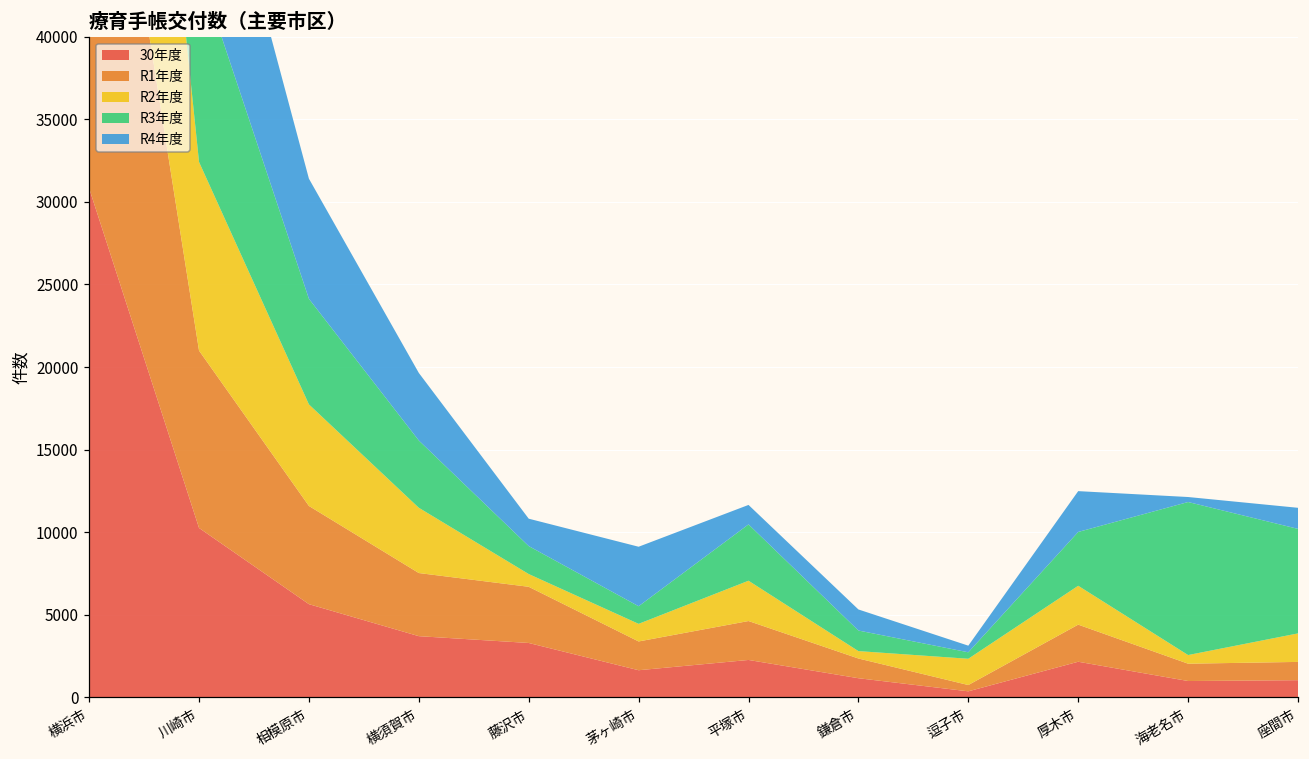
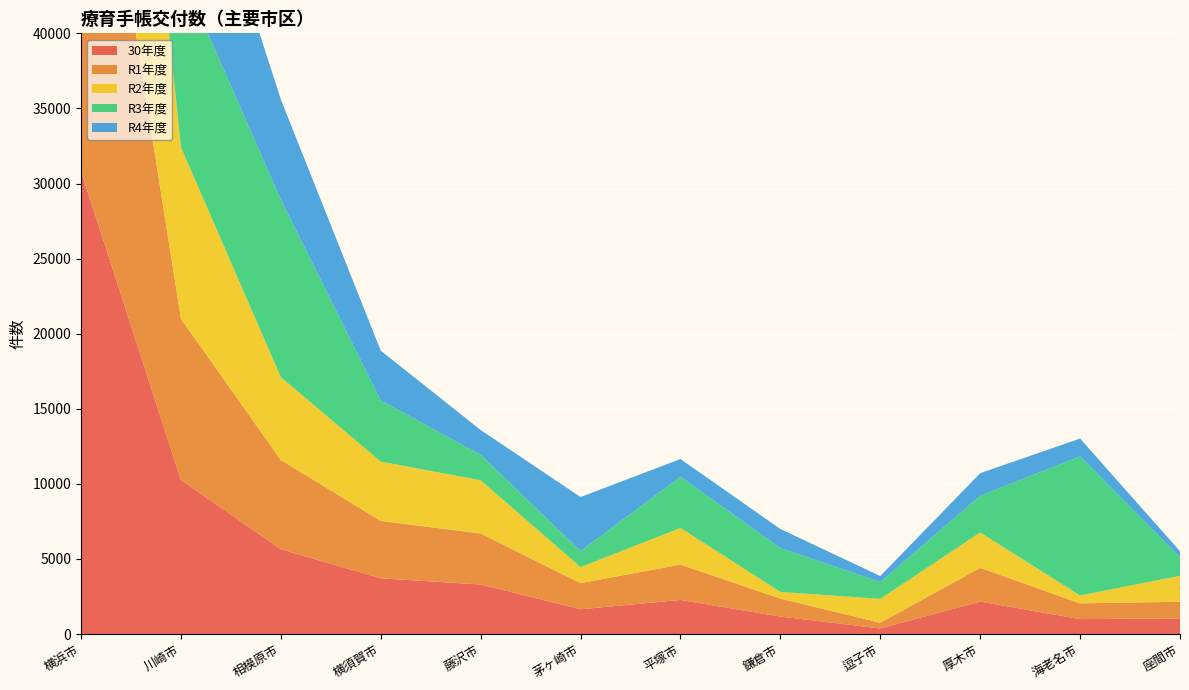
  {
    "R2年度": {
      "川崎市": 11400,
-     "相模原市": 6100,
+     "相模原市": 5500,
      "横須賀市": 4000,
-     "藤沢市": 800,
+     "藤沢市": 3500,
      "茅ヶ崎市": 1100,
      "平塚市": 2400,
      "鎌倉市": 400,
      "逗子市": 1600,
      "厚木市": 2400,
      "海老名市": 500,
      "座間市": 1700
    },
    "R3年度": {
-     "相模原市": 6400,
+     "相模原市": 11800,
      "横須賀市": 4100,
      "藤沢市": 1700,
      "茅ヶ崎市": 1100,
      "平塚市": 3400,
-     "鎌倉市": 1200,
-     "逗子市": 400,
-     "厚木市": 3300,
+     "鎌倉市": 2900,
+     "逗子市": 1100,
+     "厚木市": 2400,
      "海老名市": 9300,
-     "座間市": 6300
+     "座間市": 1200
    },
    "R4年度": {
-     "相模原市": 7300,
-     "横須賀市": 4100,
+     "相模原市": 6700,
+     "横須賀市": 3300,
      "藤沢市": 1700,
      "茅ヶ崎市": 3600,
      "平塚市": 1200,
      "鎌倉市": 1300,
      "逗子市": 400,
-     "厚木市": 2500,
-     "海老名市": 300,
-     "座間市": 1300
+     "厚木市": 1500,
+     "海老名市": 1200,
+     "座間市": 400
    }
  }
